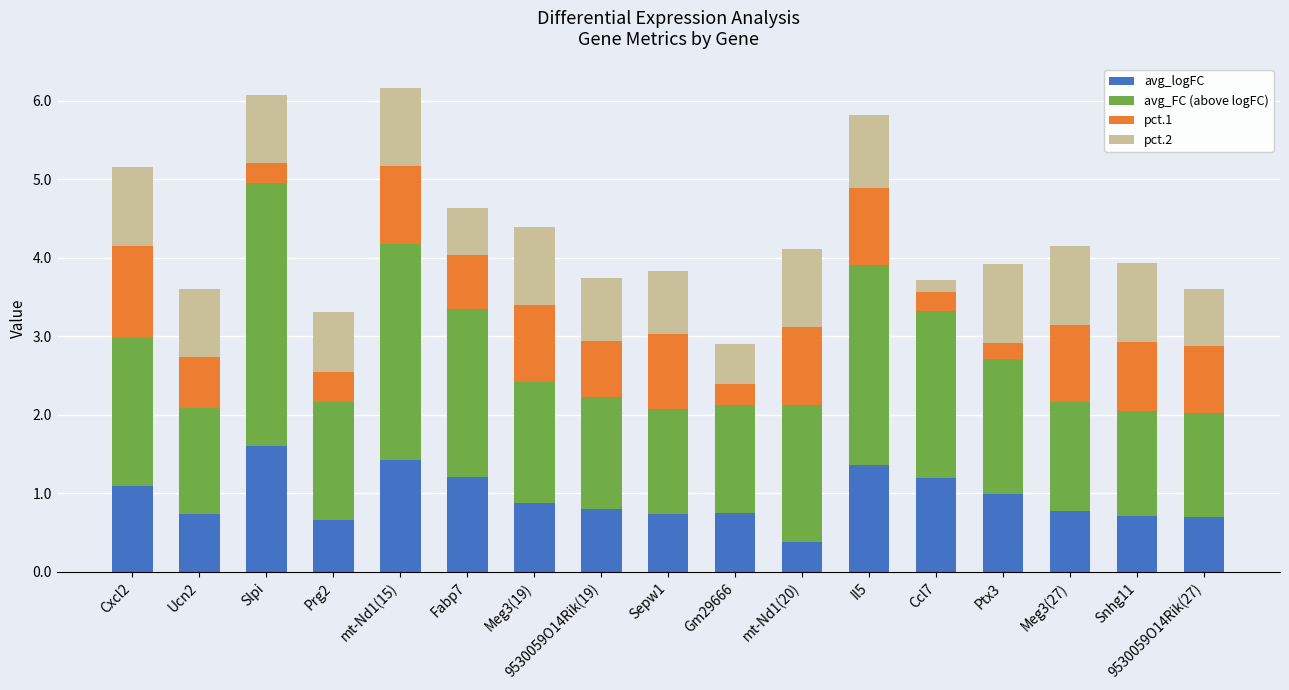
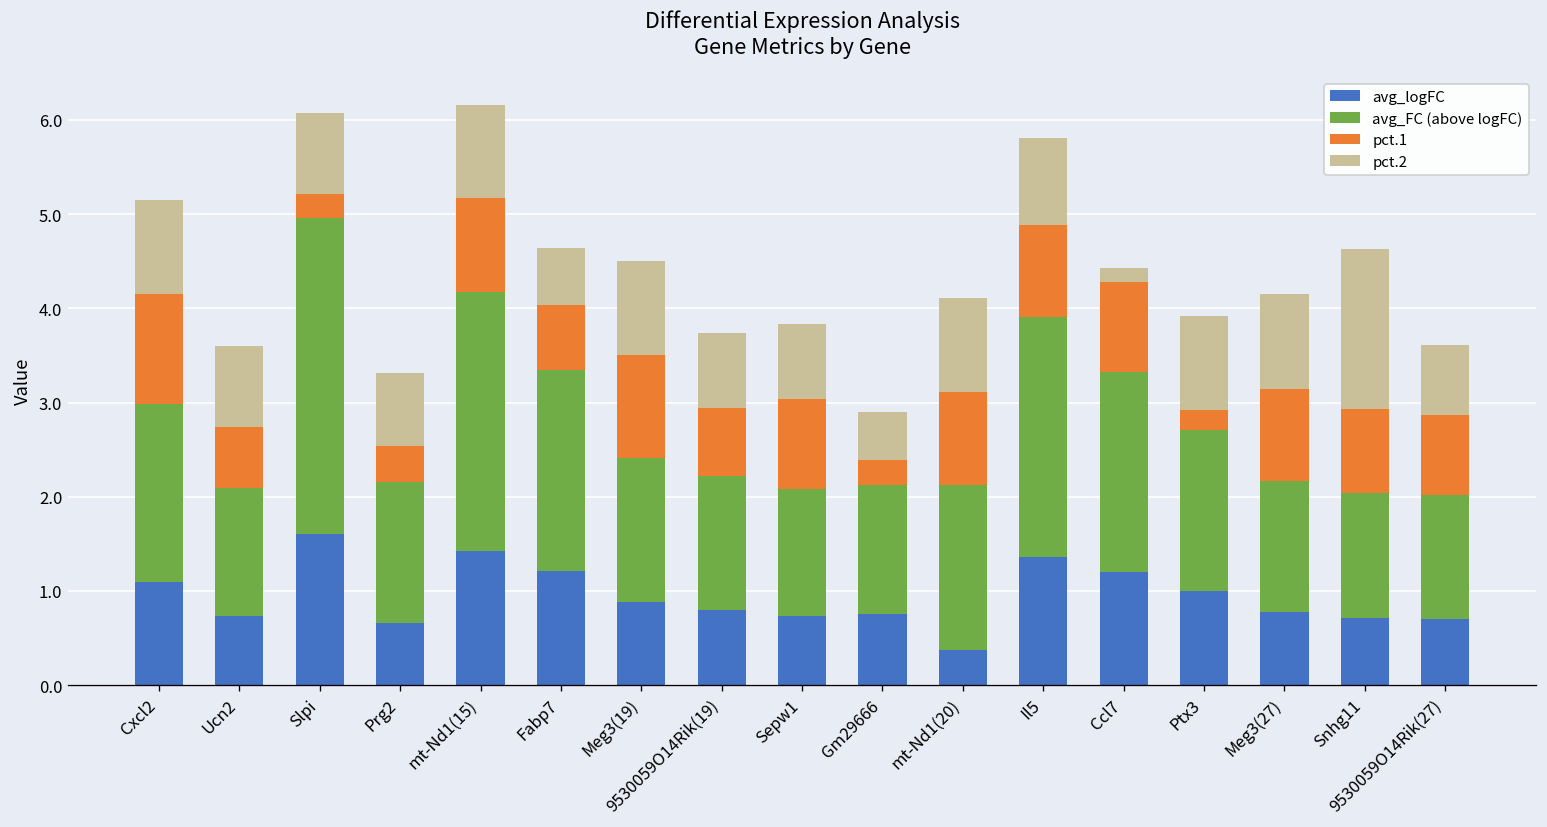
  {
    "avg_logFC": {
      "Cxcl2": 1.1,
      "Ucn2": 0.7,
      "Slpi": 1.6,
      "Prg2": 0.7,
      "mt-Nd1(15)": 1.4,
      "Fabp7": 1.2,
      "Meg3(19)": 0.9,
      "9530059O14Rik(19)": 0.8,
      "Sepw1": 0.7,
      "Gm29666": 0.8,
      "mt-Nd1(20)": 0.4,
      "Il5": 1.4,
      "Ccl7": 1.2,
      "Ptx3": 1.0,
      "Meg3(27)": 0.8,
      "Snhg11": 0.7,
      "9530059O14Rik(27)": 0.7
    },
    "pct.1": {
      "Cxcl2": 1.2,
      "Ucn2": 0.6,
      "Slpi": 0.3,
      "Prg2": 0.4,
      "mt-Nd1(15)": 1.0,
      "Fabp7": 0.7,
-     "Meg3(19)": 1.0,
+     "Meg3(19)": 1.1,
      "9530059O14Rik(19)": 0.7,
      "Sepw1": 1.0,
      "Gm29666": 0.3,
      "mt-Nd1(20)": 1.0,
      "Il5": 1.0,
-     "Ccl7": 0.2,
+     "Ccl7": 1.0,
      "Ptx3": 0.2,
      "Meg3(27)": 1.0,
      "Snhg11": 0.9,
      "9530059O14Rik(27)": 0.8
    },
    "pct.2": {
      "Cxcl2": 1.0,
      "Ucn2": 0.9,
      "Slpi": 0.9,
      "Prg2": 0.8,
      "mt-Nd1(15)": 1.0,
      "Fabp7": 0.6,
      "Meg3(19)": 1.0,
      "9530059O14Rik(19)": 0.8,
      "Sepw1": 0.8,
      "Gm29666": 0.5,
      "mt-Nd1(20)": 1.0,
      "Il5": 0.9,
      "Ccl7": 0.1,
      "Ptx3": 1.0,
      "Meg3(27)": 1.0,
-     "Snhg11": 1.0,
+     "Snhg11": 1.7,
      "9530059O14Rik(27)": 0.7
    }
  }
